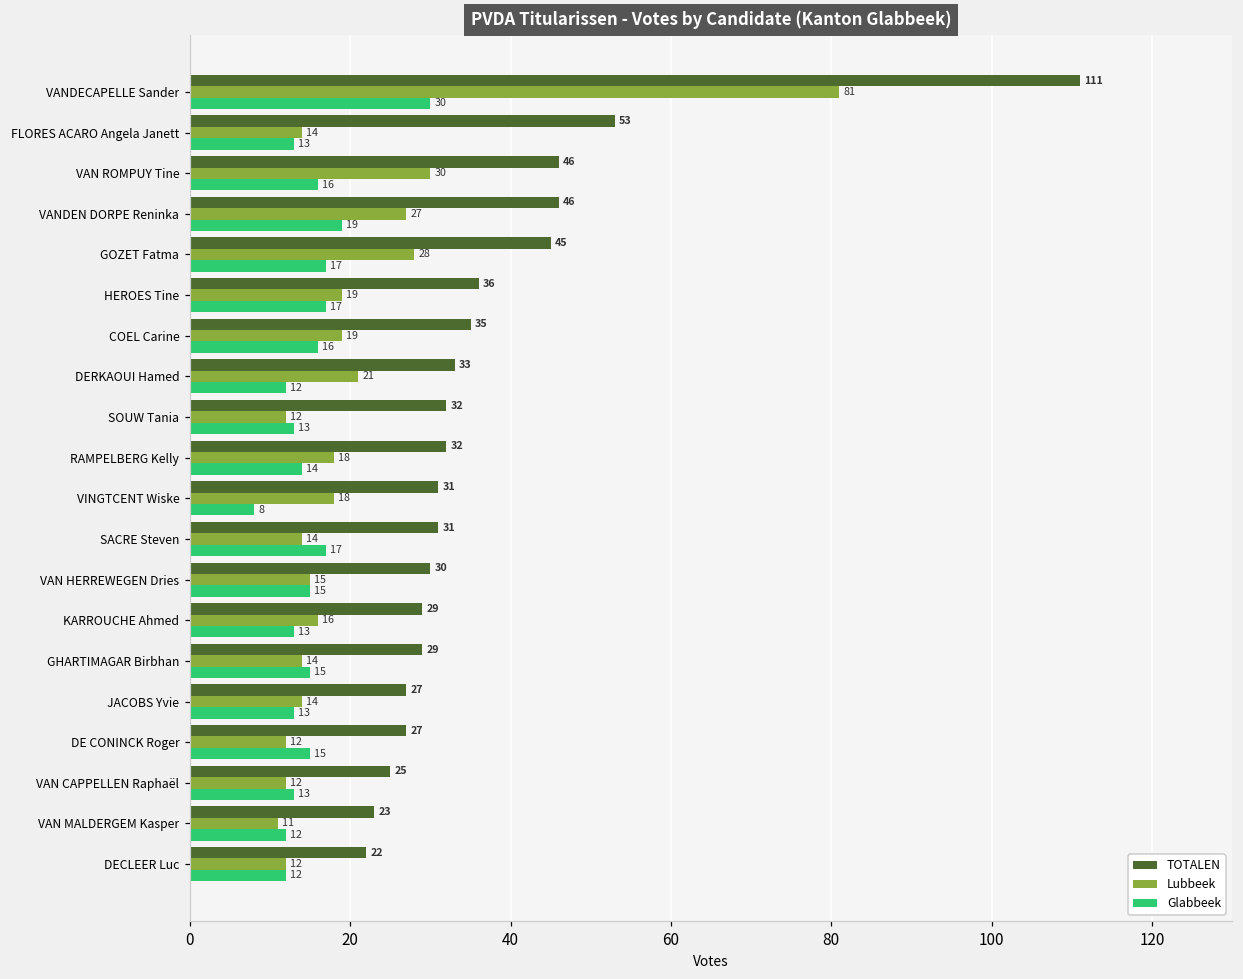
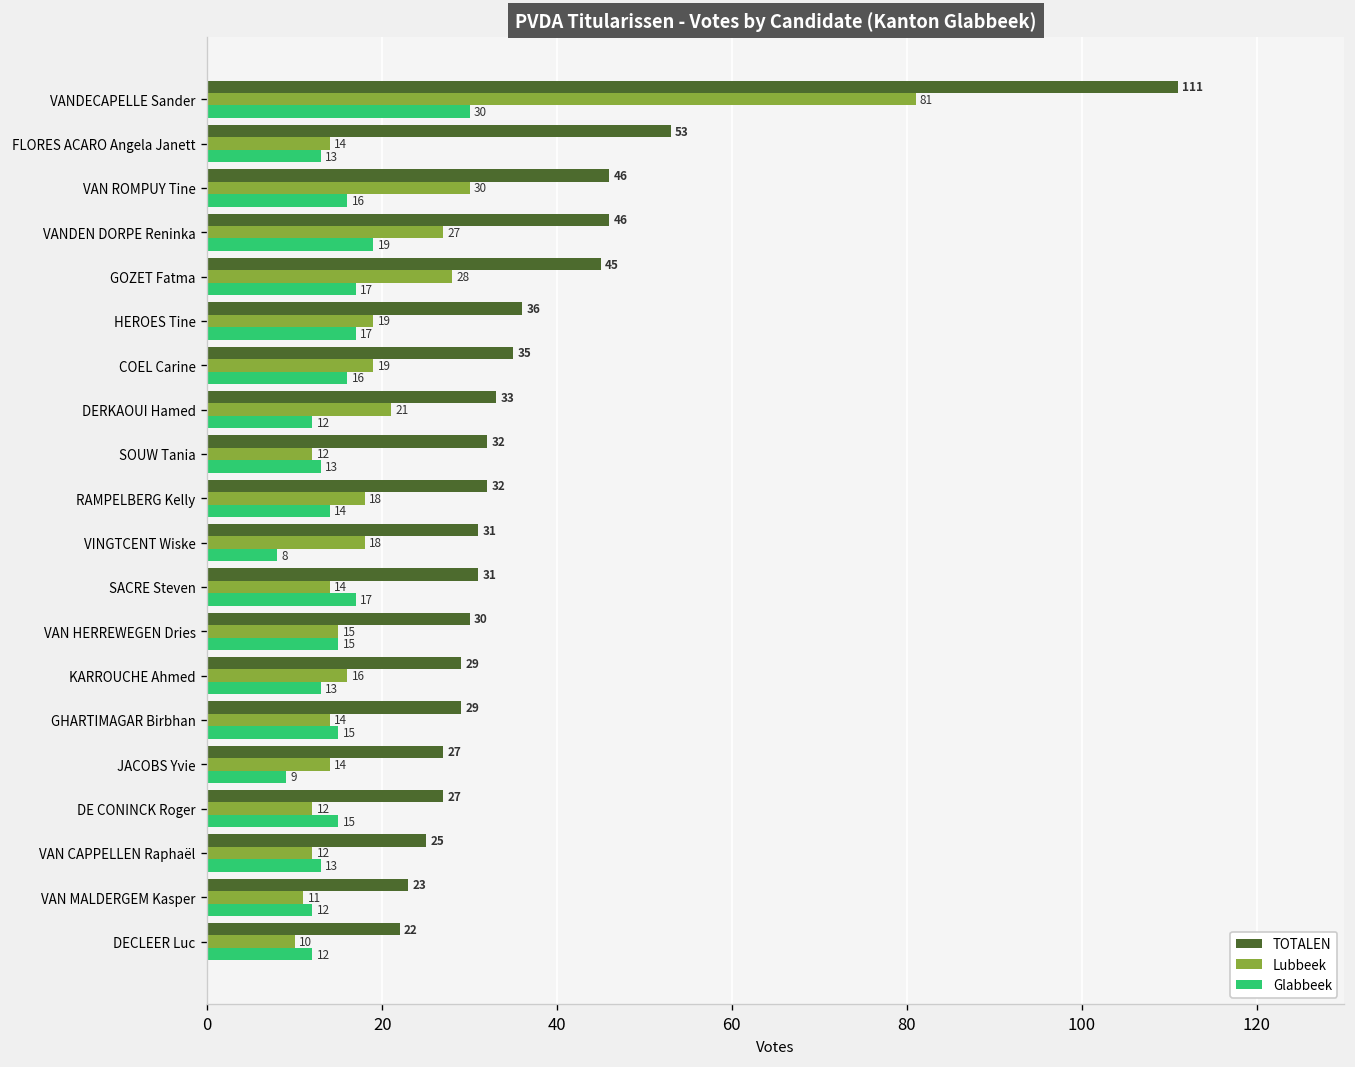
  {
    "TOTALEN": {
      "VANDECAPELLE Sander": 111,
      "FLORES ACARO Angela Janett": 53,
      "VAN ROMPUY Tine": 46,
      "VANDEN DORPE Reninka": 46,
      "GOZET Fatma": 45,
      "HEROES Tine": 36,
      "COEL Carine": 35,
      "DERKAOUI Hamed": 33,
      "SOUW Tania": 32,
      "RAMPELBERG Kelly": 32,
      "VINGTCENT Wiske": 31,
      "SACRE Steven": 31,
      "VAN HERREWEGEN Dries": 30,
      "KARROUCHE Ahmed": 29,
      "GHARTIMAGAR Birbhan": 29,
      "JACOBS Yvie": 27,
      "DE CONINCK Roger": 27,
      "VAN CAPPELLEN Raphaël": 25,
      "VAN MALDERGEM Kasper": 23,
      "DECLEER Luc": 22
    },
    "Lubbeek": {
      "VANDECAPELLE Sander": 81,
      "FLORES ACARO Angela Janett": 14,
      "VAN ROMPUY Tine": 30,
      "VANDEN DORPE Reninka": 27,
      "GOZET Fatma": 28,
      "HEROES Tine": 19,
      "COEL Carine": 19,
      "DERKAOUI Hamed": 21,
      "SOUW Tania": 12,
      "RAMPELBERG Kelly": 18,
      "VINGTCENT Wiske": 18,
      "SACRE Steven": 14,
      "VAN HERREWEGEN Dries": 15,
      "KARROUCHE Ahmed": 16,
      "GHARTIMAGAR Birbhan": 14,
      "JACOBS Yvie": 14,
      "DE CONINCK Roger": 12,
      "VAN CAPPELLEN Raphaël": 12,
      "VAN MALDERGEM Kasper": 11,
-     "DECLEER Luc": 12
+     "DECLEER Luc": 10
    },
    "Glabbeek": {
      "VANDECAPELLE Sander": 30,
      "FLORES ACARO Angela Janett": 13,
      "VAN ROMPUY Tine": 16,
      "VANDEN DORPE Reninka": 19,
      "GOZET Fatma": 17,
      "HEROES Tine": 17,
      "COEL Carine": 16,
      "DERKAOUI Hamed": 12,
      "SOUW Tania": 13,
      "RAMPELBERG Kelly": 14,
      "VINGTCENT Wiske": 8,
      "SACRE Steven": 17,
      "VAN HERREWEGEN Dries": 15,
      "KARROUCHE Ahmed": 13,
      "GHARTIMAGAR Birbhan": 15,
-     "JACOBS Yvie": 13,
+     "JACOBS Yvie": 9,
      "DE CONINCK Roger": 15,
      "VAN CAPPELLEN Raphaël": 13,
      "VAN MALDERGEM Kasper": 12,
      "DECLEER Luc": 12
    }
  }
